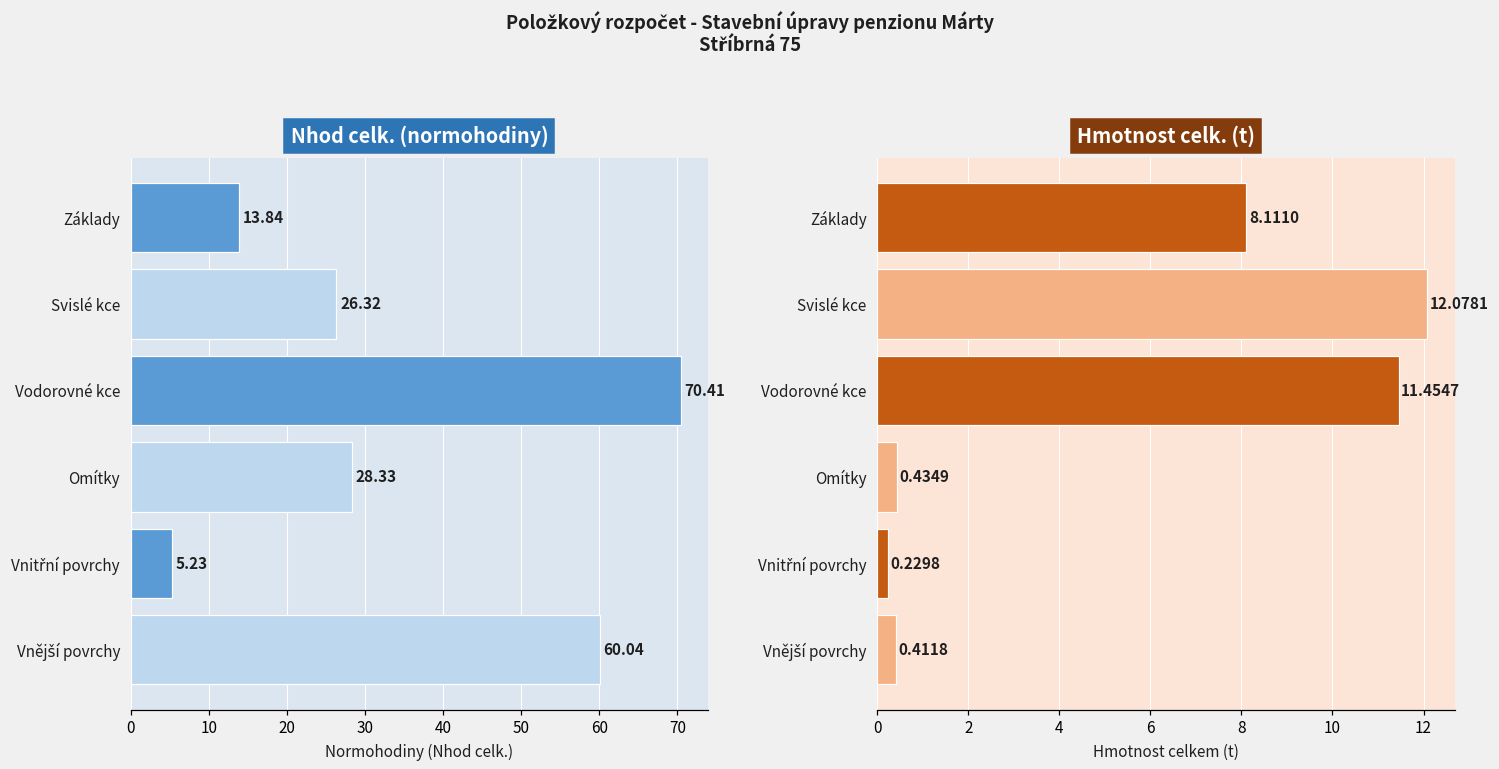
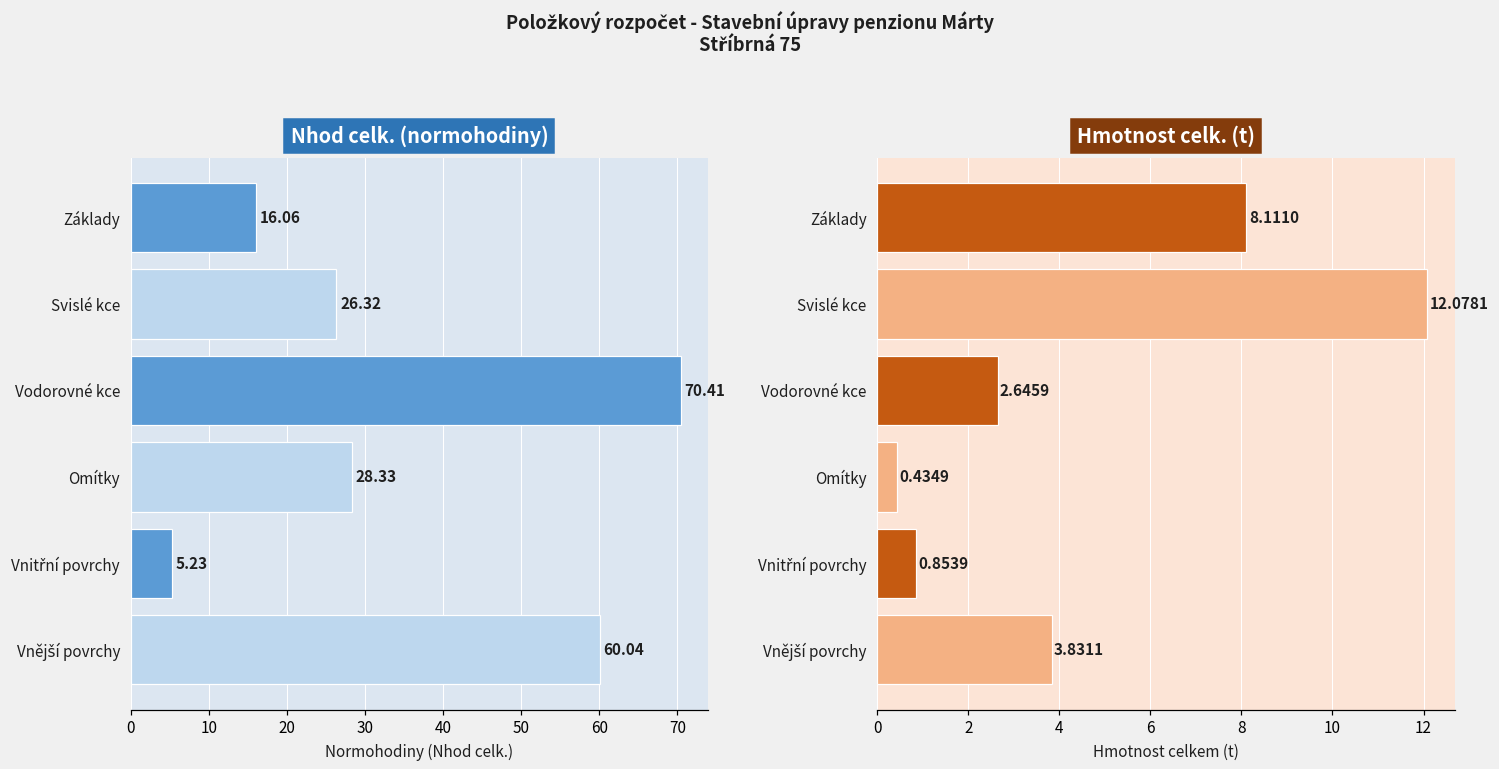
  {
    "Nhod celk. (normohodiny)": {
-     "Základy": 13.84,
+     "Základy": 16.06,
      "Svislé kce": 26.32,
      "Vodorovné kce": 70.41,
      "Omítky": 28.33,
      "Vnitřní povrchy": 5.23,
      "Vnější povrchy": 60.04
    },
    "Hmotnost celk. (t)": {
      "Základy": 8.1110,
      "Svislé kce": 12.0781,
-     "Vodorovné kce": 11.4547,
+     "Vodorovné kce": 2.6459,
      "Omítky": 0.4349,
-     "Vnitřní povrchy": 0.2298,
-     "Vnější povrchy": 0.4118
+     "Vnitřní povrchy": 0.8539,
+     "Vnější povrchy": 3.8311
    }
  }
